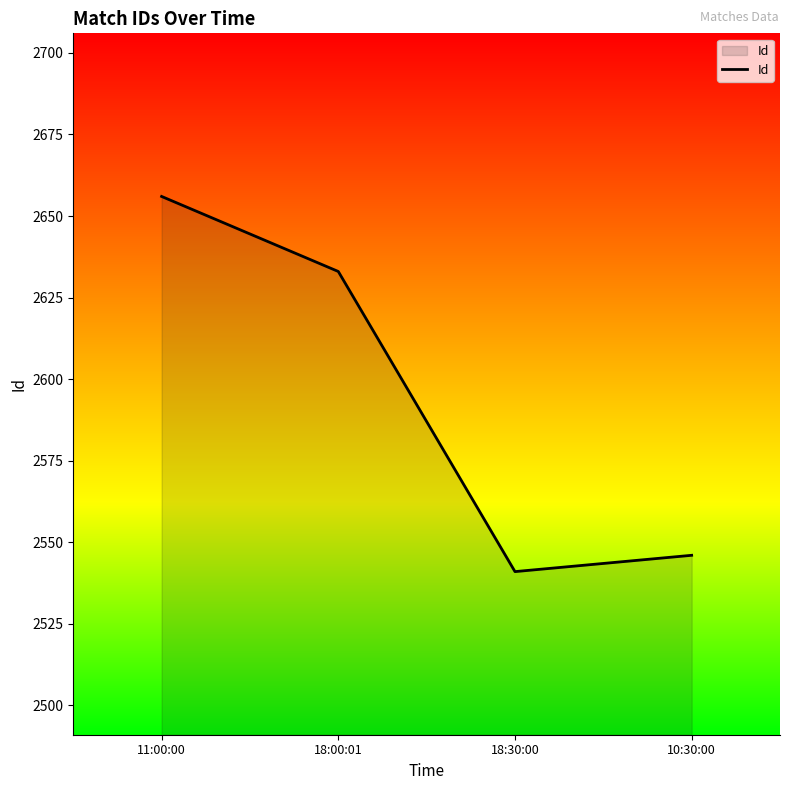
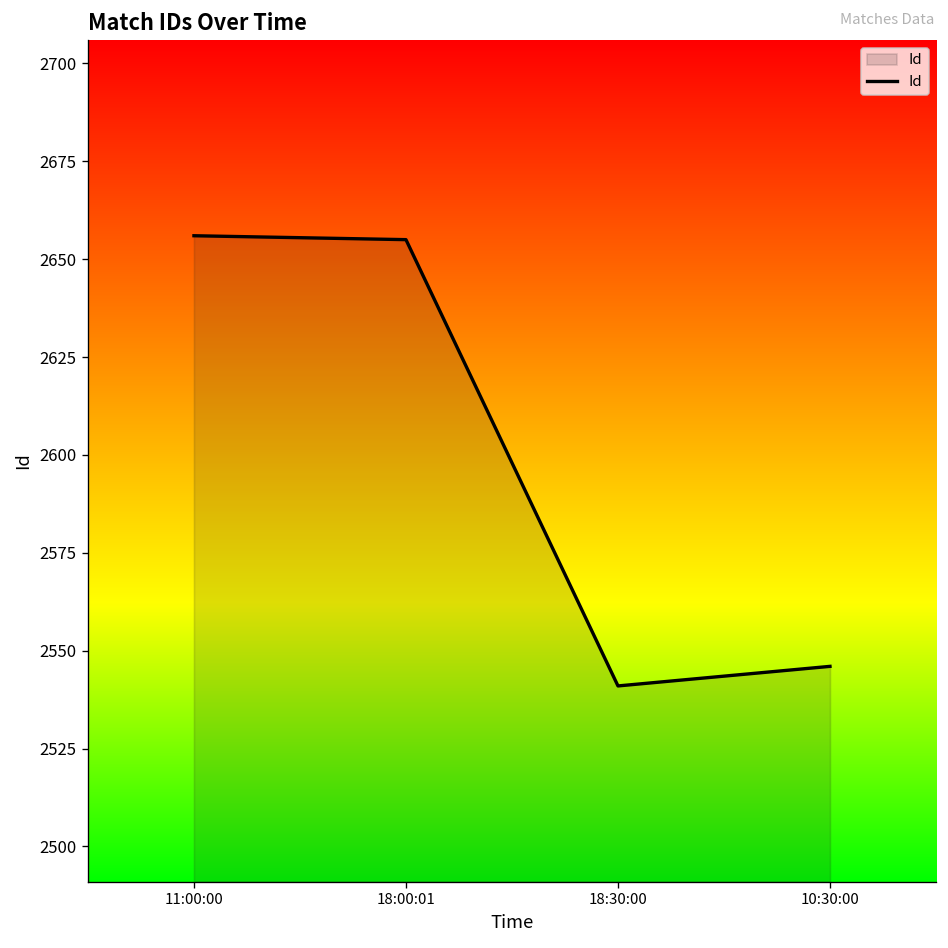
  {
    "11:00:00": 2656,
-   "18:00:01": 2633,
+   "18:00:01": 2655,
    "18:30:00": 2541,
    "10:30:00": 2546
  }
